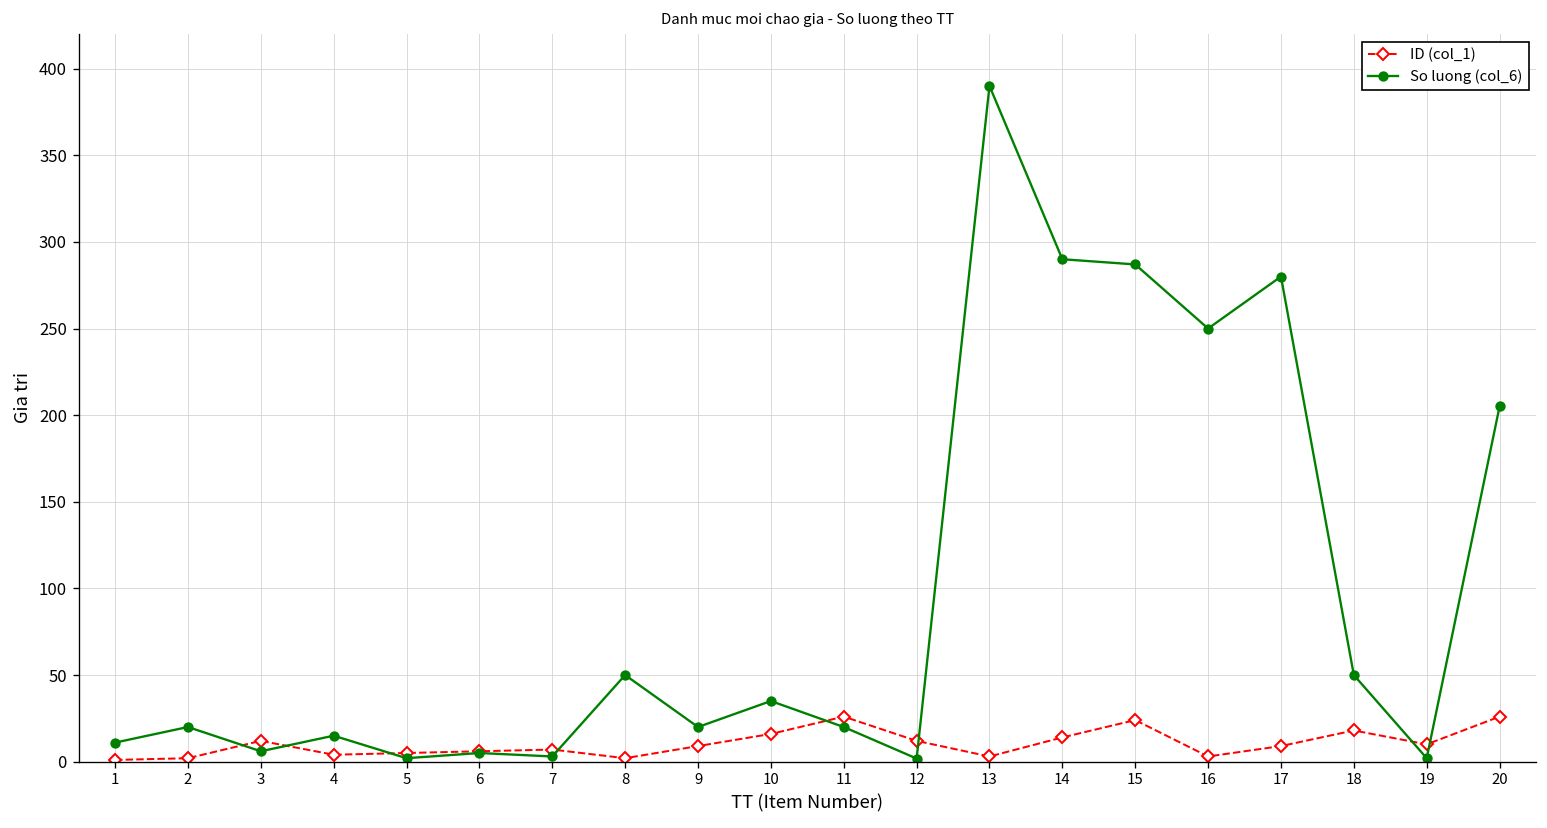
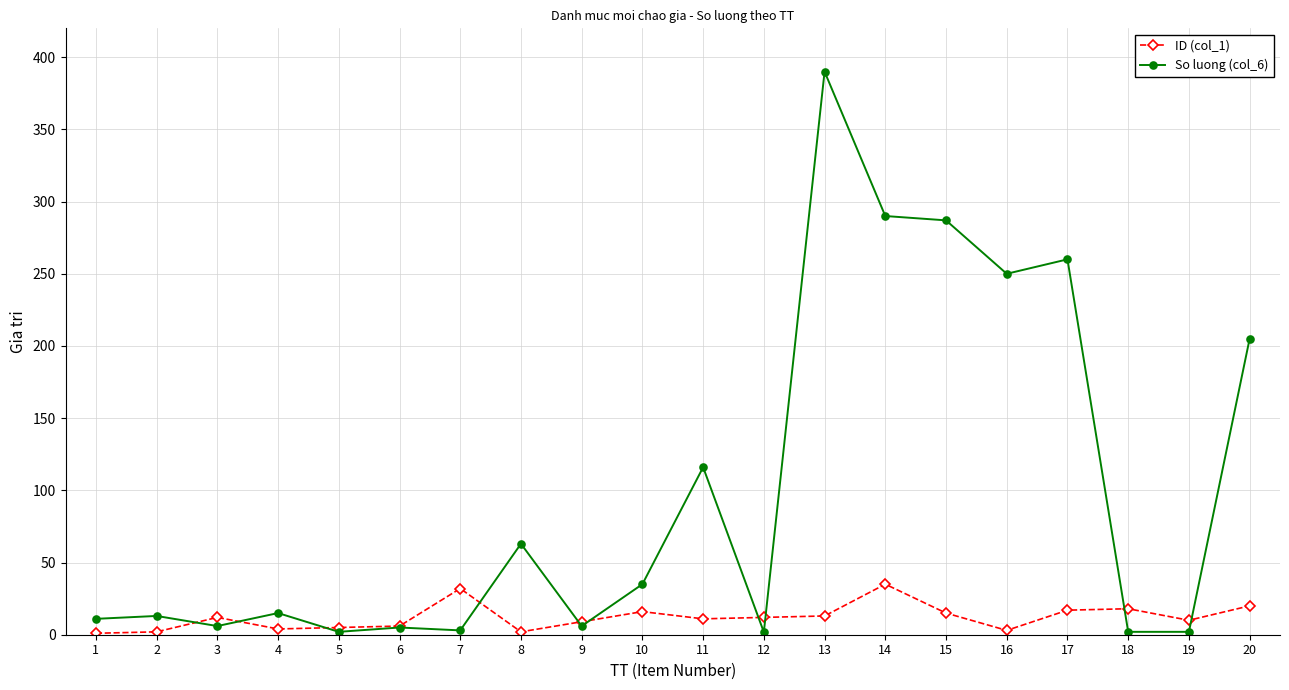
  {
    "ID (col_1)": {
      "1": 1,
      "2": 2,
      "3": 12,
      "4": 4,
      "5": 5,
-     "7": 7,
+     "7": 32,
      "8": 2,
      "9": 9,
      "10": 16,
-     "11": 26,
+     "11": 11,
      "12": 12,
-     "13": 3,
-     "14": 14,
-     "15": 24,
+     "13": 13,
+     "14": 35,
+     "15": 15,
      "16": 3,
-     "17": 9,
+     "17": 17,
      "18": 18,
      "19": 10,
-     "20": 26
+     "20": 20
    },
    "So luong (col_6)": {
      "1": 11,
-     "2": 20,
+     "2": 13,
      "3": 6,
      "4": 15,
      "5": 2,
      "7": 3,
-     "8": 50,
-     "9": 20,
+     "8": 63,
+     "9": 6,
      "10": 35,
-     "11": 20,
+     "11": 116,
      "12": 2,
      "13": 390,
      "14": 290,
      "15": 287,
      "16": 250,
-     "17": 280,
-     "18": 50,
+     "17": 260,
+     "18": 2,
      "19": 2,
      "20": 205
    }
  }
